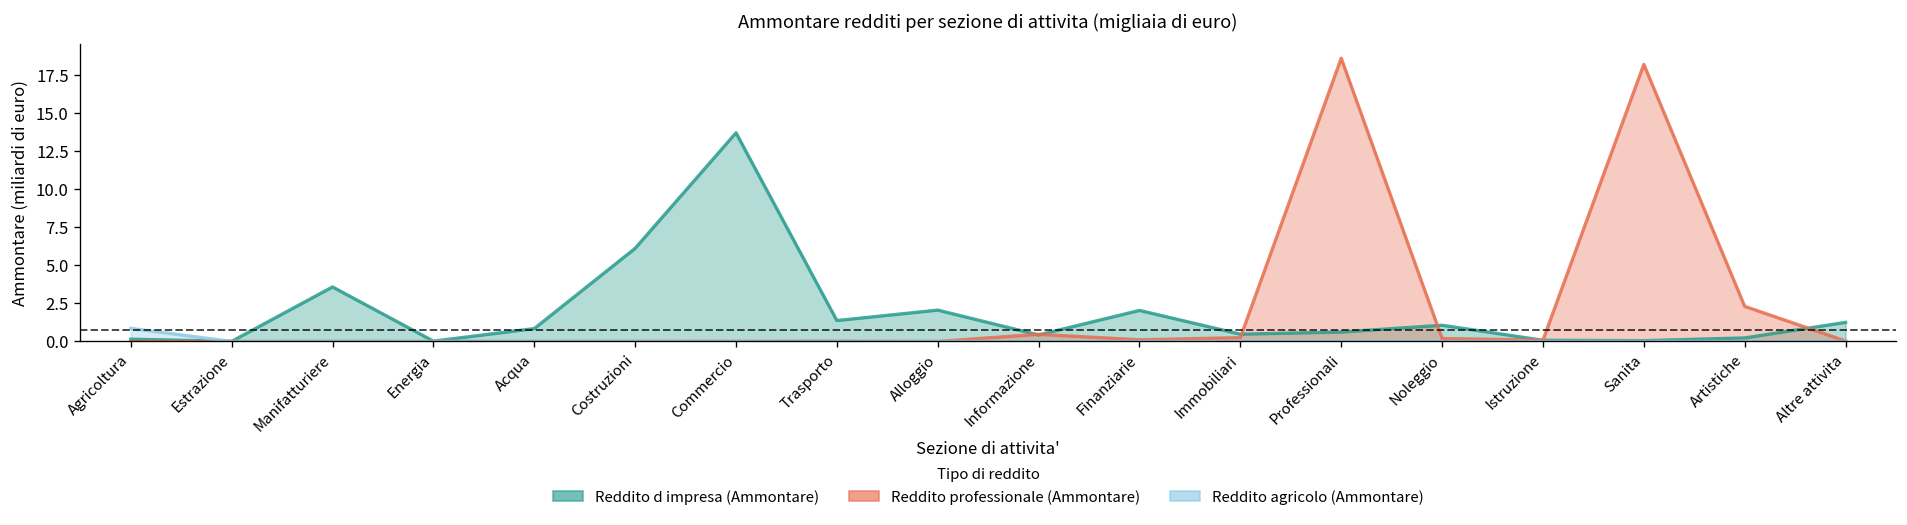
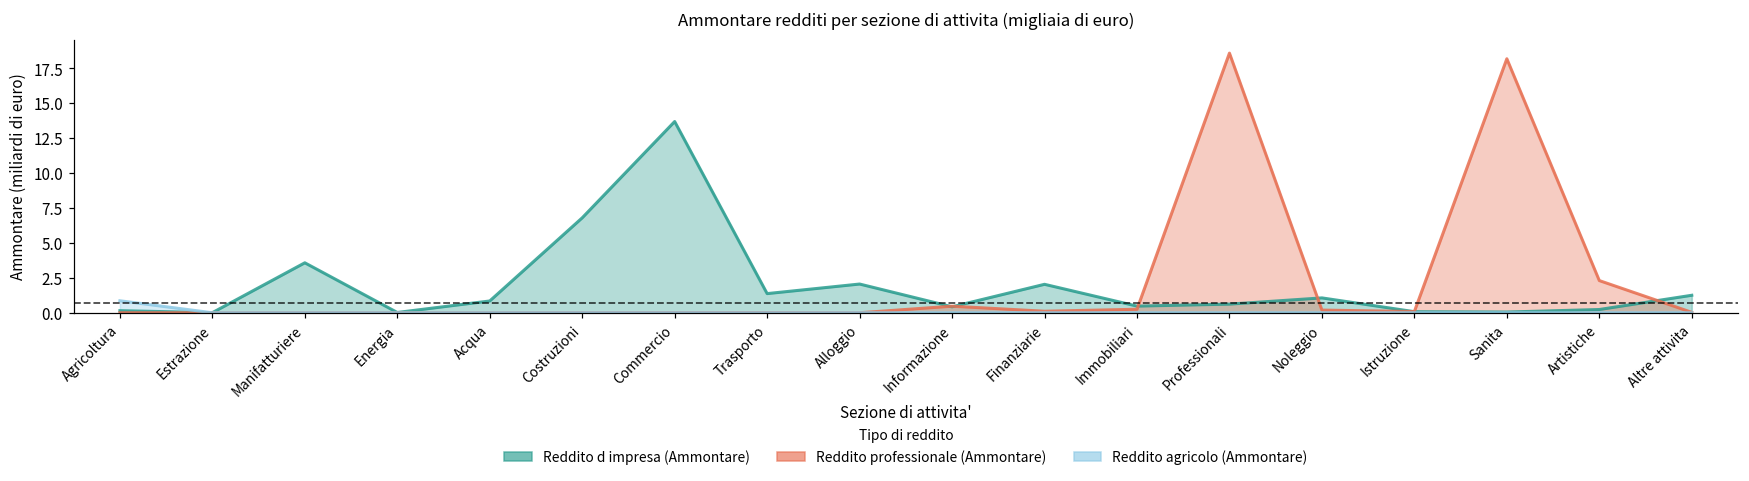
  {
    "Reddito d impresa (Ammontare)": {
      "Manifatturiere": 3.6,
      "Acqua": 0.8,
-     "Costruzioni": 6.1,
+     "Costruzioni": 6.8,
      "Commercio": 13.7,
      "Trasporto": 1.4,
      "Alloggio": 2.1,
      "Finanziarie": 2.0,
      "Immobiliari": 0.5,
      "Professionali": 0.6,
      "Noleggio": 1.1,
      "Artistiche": 0.2,
      "Altre attivita": 1.3
    },
    "Reddito professionale (Ammontare)": {
      "Immobiliari": 0.3,
      "Professionali": 18.6,
      "Sanita": 18.2,
      "Artistiche": 2.3
    },
    "Reddito agricolo (Ammontare)": {
      "Agricoltura": 0.9,
      "Informazione": 0.0,
      "Immobiliari": 0.0,
      "Professionali": 0.0,
      "Artistiche": 0.0
    }
  }
